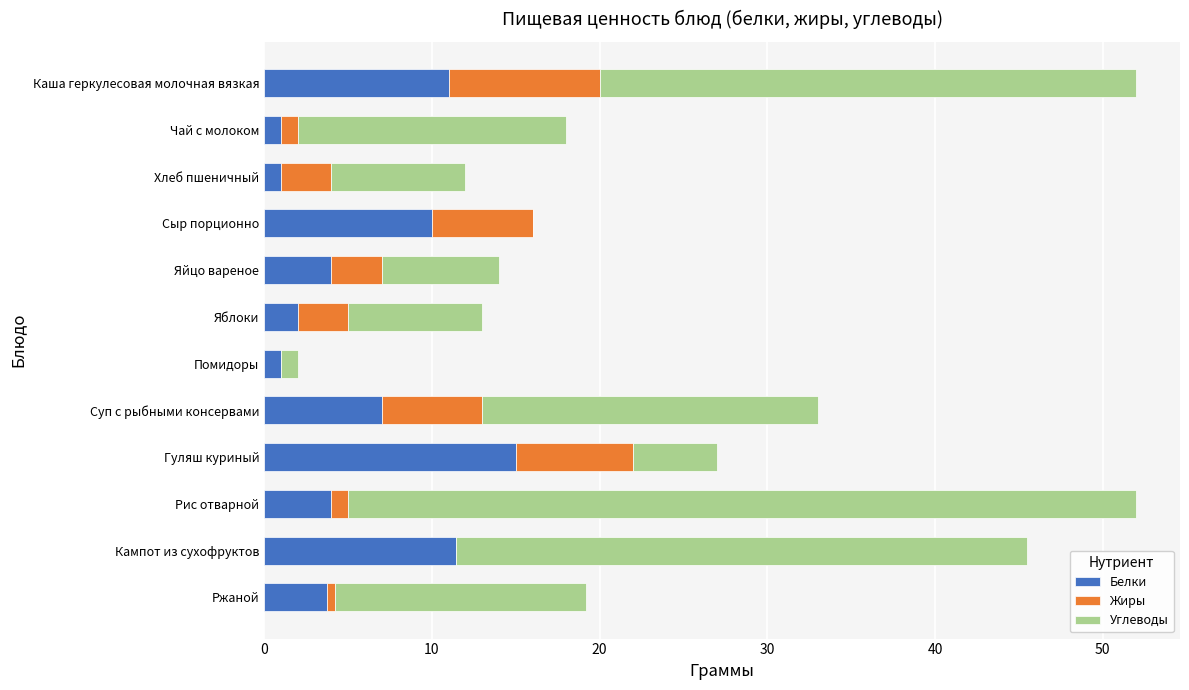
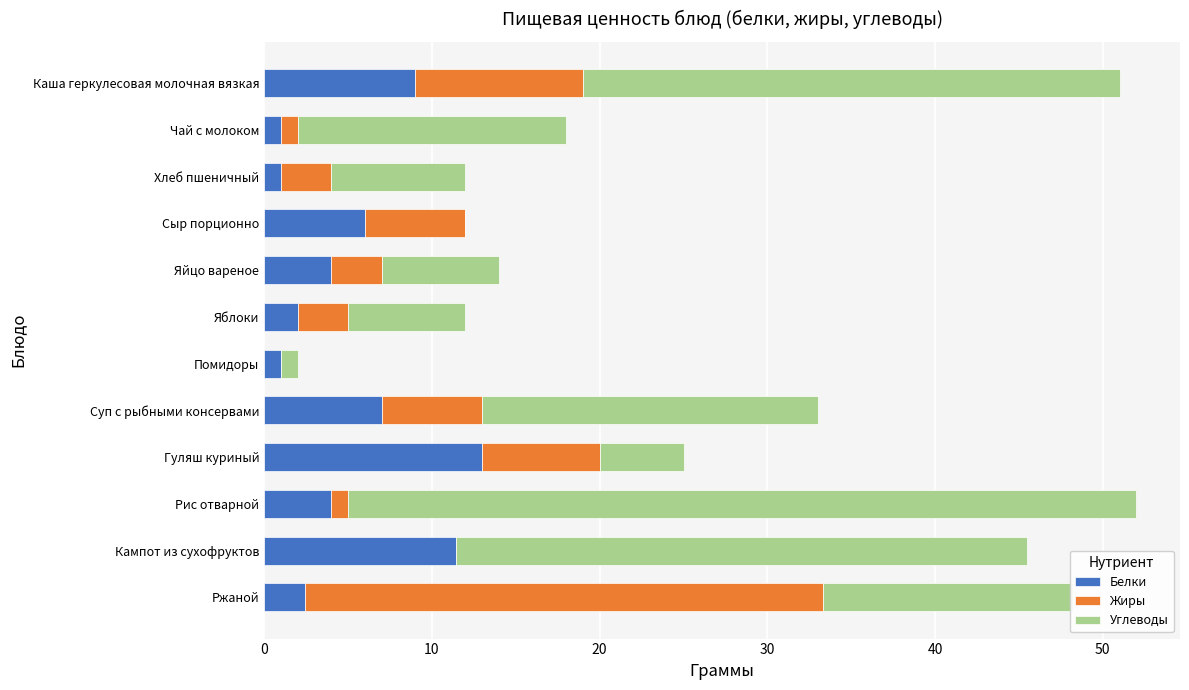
  {
    "Белки": {
-     "Каша геркулесовая молочная вязкая": 11,
+     "Каша геркулесовая молочная вязкая": 9,
      "Чай с молоком": 1.0,
      "Хлеб пшеничный": 1.0,
-     "Сыр порционно": 10,
+     "Сыр порционно": 6,
      "Яйцо вареное": 4.0,
      "Яблоки": 2.0,
      "Помидоры": 1.0,
      "Суп с рыбными консервами": 7.0,
-     "Гуляш куриный": 15,
+     "Гуляш куриный": 13,
      "Рис отварной": 4.0,
      "Кампот из сухофруктов": 11.5,
-     "Ржаной": 3.8
+     "Ржаной": 2.4
    },
    "Жиры": {
-     "Каша геркулесовая молочная вязкая": 9,
+     "Каша геркулесовая молочная вязкая": 10,
      "Чай с молоком": 1.0,
      "Хлеб пшеничный": 3.0,
      "Сыр порционно": 6.0,
      "Яйцо вареное": 3.0,
      "Яблоки": 3.0,
      "Помидоры": 0.0,
      "Суп с рыбными консервами": 6.0,
      "Гуляш куриный": 7.0,
      "Рис отварной": 1.0,
      "Кампот из сухофруктов": 0.0,
-     "Ржаной": 0.5
+     "Ржаной": 30.9
    },
    "Углеводы": {
      "Каша геркулесовая молочная вязкая": 32,
      "Чай с молоком": 16,
      "Хлеб пшеничный": 8,
      "Сыр порционно": 0,
      "Яйцо вареное": 7,
-     "Яблоки": 8,
+     "Яблоки": 7,
      "Помидоры": 1,
      "Суп с рыбными консервами": 20,
      "Гуляш куриный": 5,
      "Рис отварной": 47,
      "Кампот из сухофруктов": 34
    }
  }
